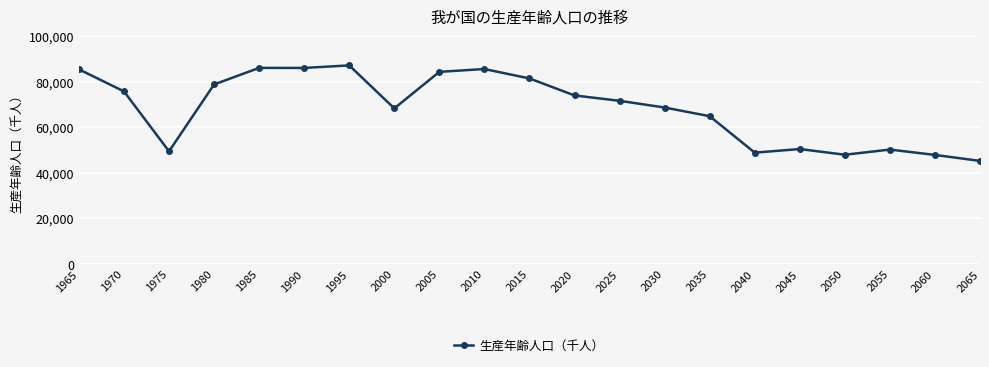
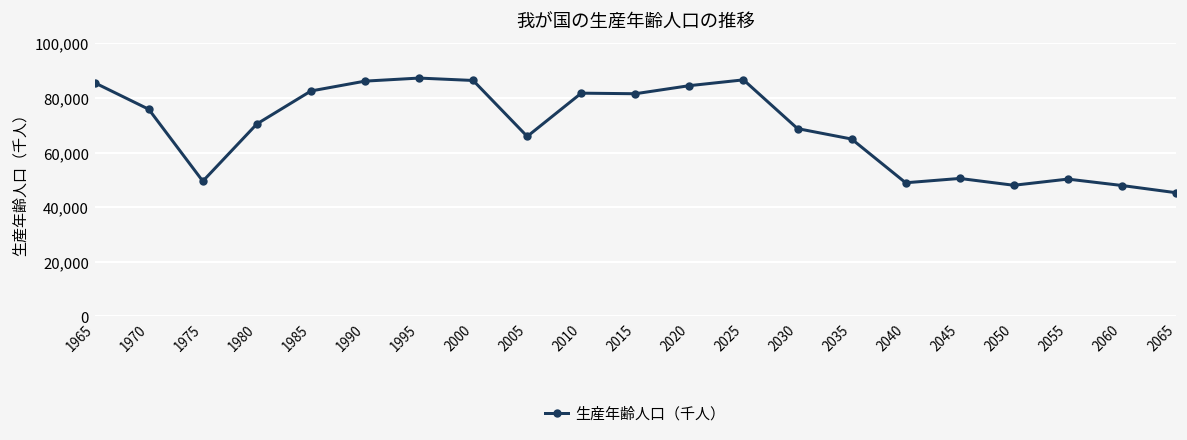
  {
    "1965": "86,000",
    "1970": "76,000",
    "1975": "50,000",
-   "1980": "79,000",
-   "1985": "86,000",
+   "1980": "70,000",
+   "1985": "83,000",
    "1990": "86,000",
    "1995": "87,000",
-   "2000": "68,000",
-   "2005": "84,000",
-   "2010": "86,000",
+   "2000": "86,000",
+   "2005": "66,000",
+   "2010": "82,000",
    "2015": "82,000",
-   "2020": "74,000",
-   "2025": "72,000",
+   "2020": "84,000",
+   "2025": "87,000",
    "2030": "69,000",
    "2035": "65,000",
    "2040": "49,000",
    "2045": "51,000",
    "2050": "48,000",
    "2055": "50,000",
    "2060": "48,000",
    "2065": "45,000"
  }
